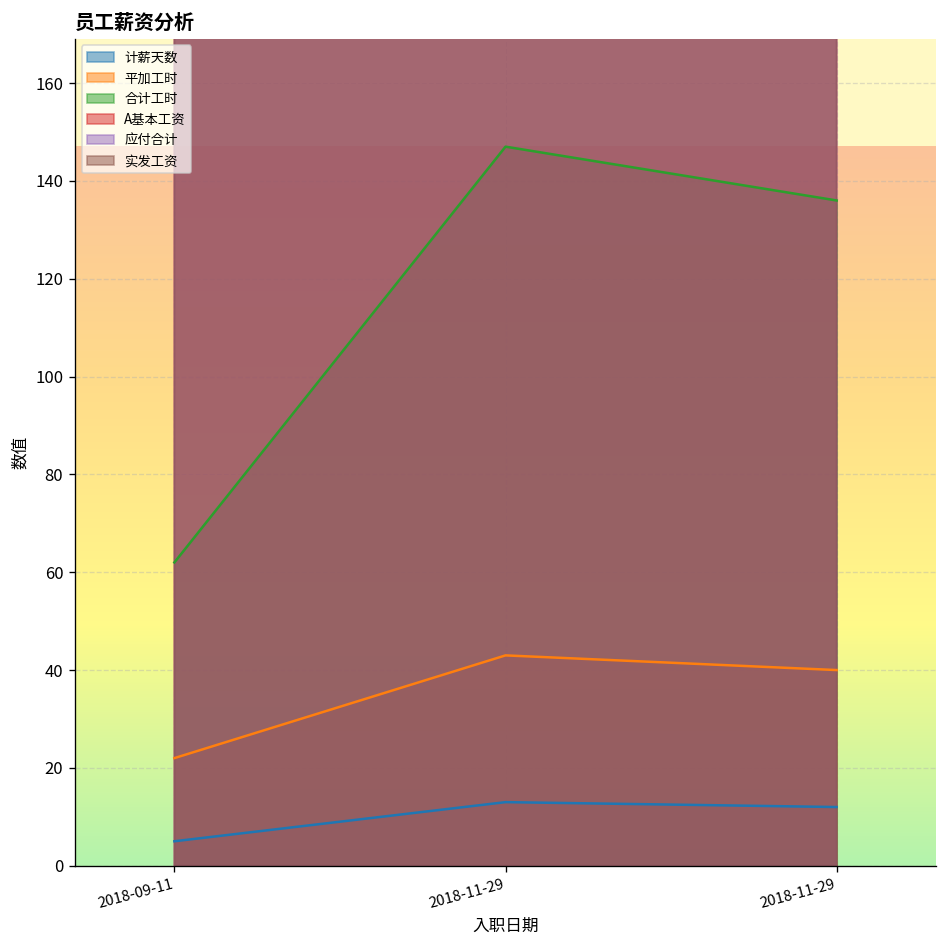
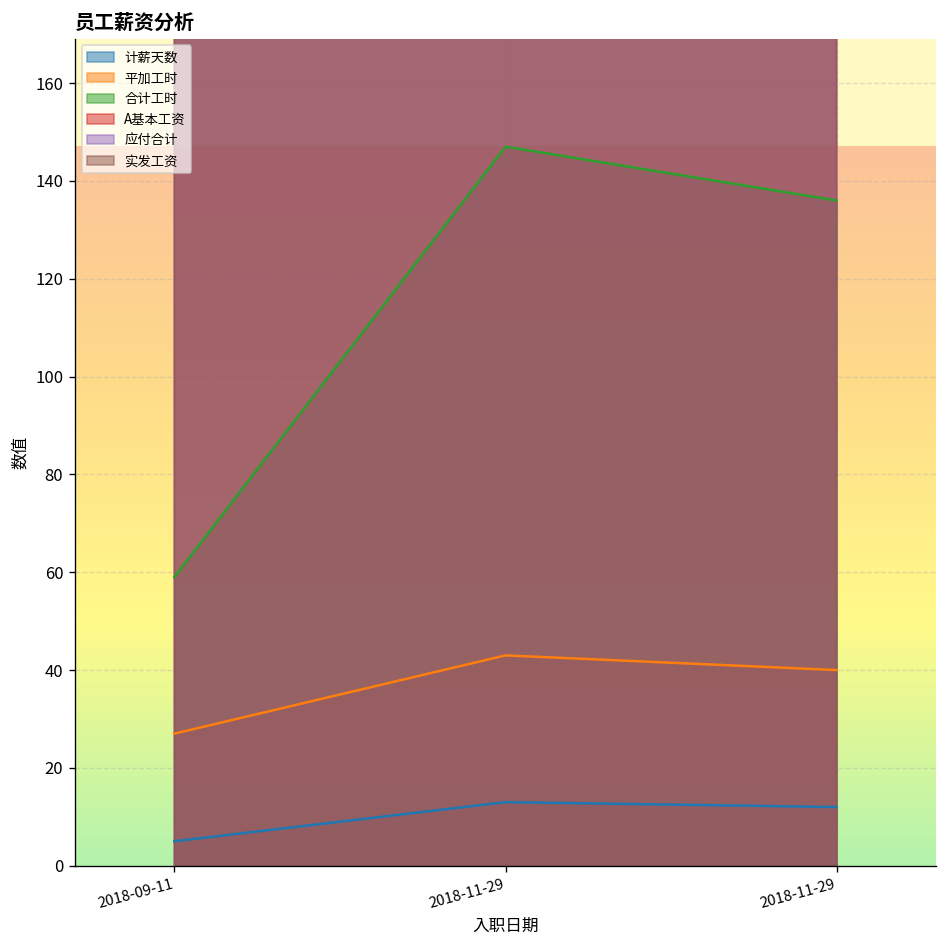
  {
    "计薪天数": {
      "2018-09-11": 5
    },
    "平加工时": {
-     "2018-09-11": 22
+     "2018-09-11": 27
    },
    "合计工时": {
-     "2018-09-11": 62
+     "2018-09-11": 59
    }
  }
